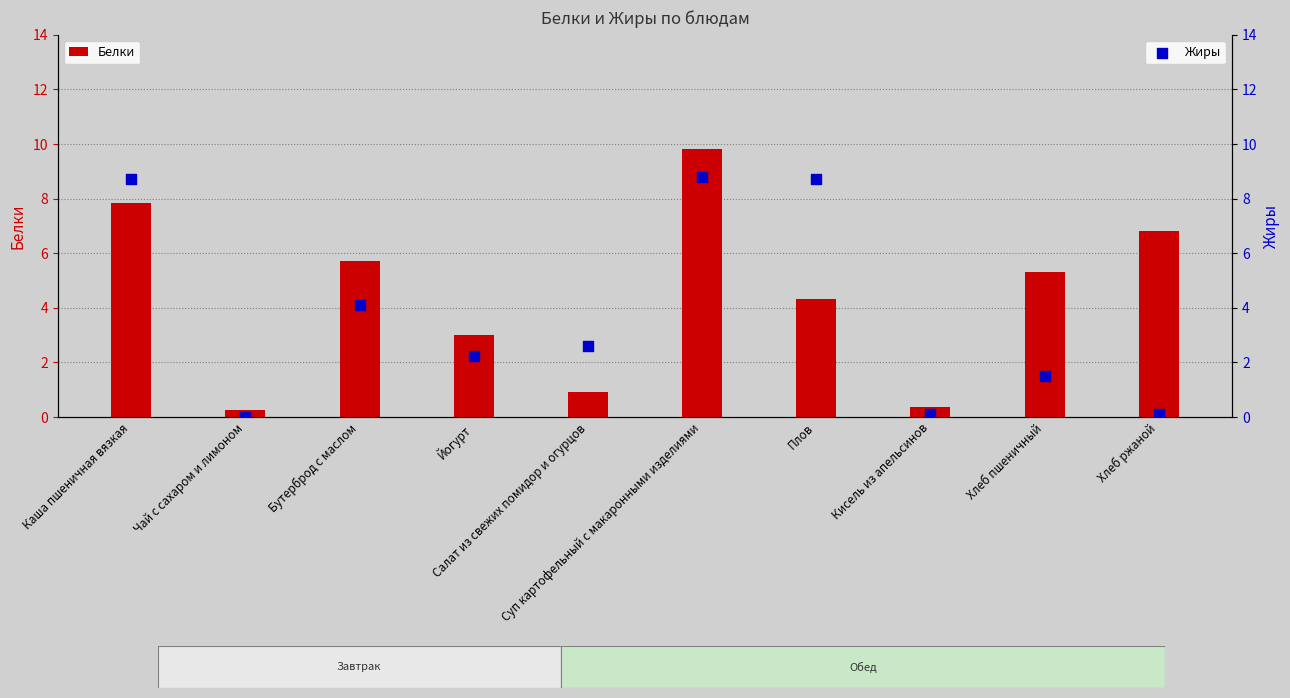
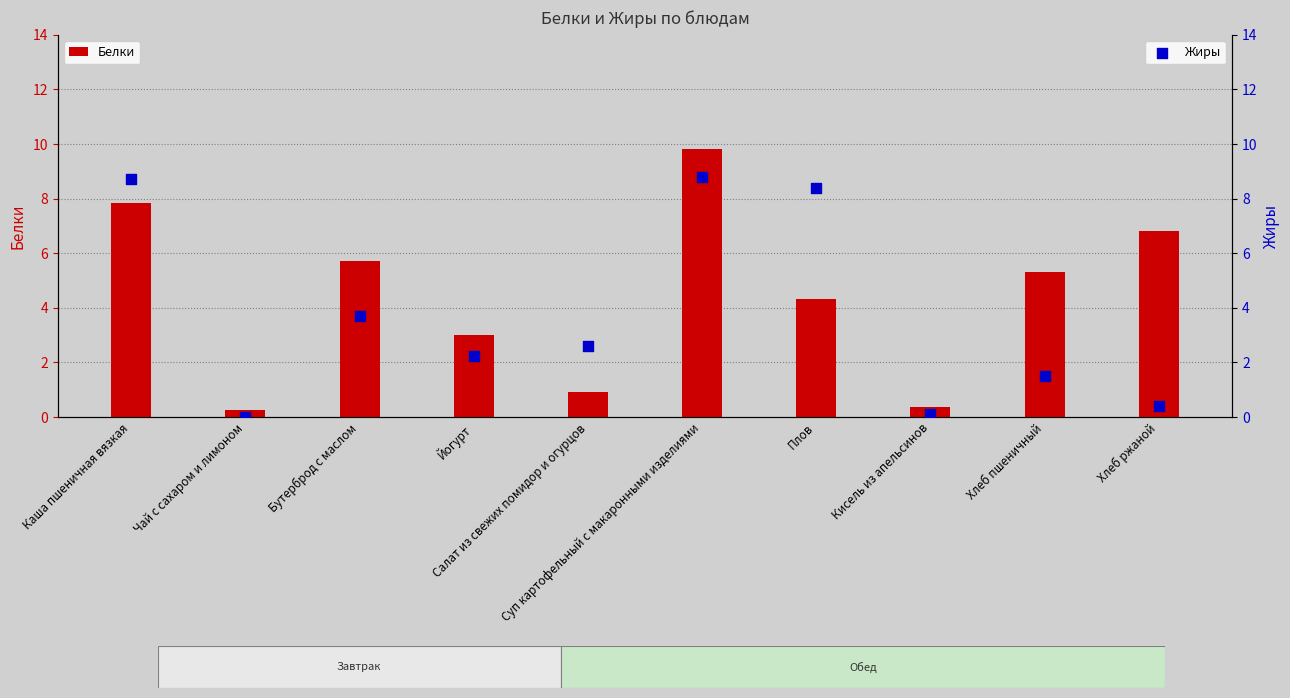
  {
    "Жиры": {
-     "Бутерброд с маслом": 4.1,
-     "Плов": 8.7,
-     "Хлеб ржаной": 0.1
+     "Бутерброд с маслом": 3.7,
+     "Плов": 8.4,
+     "Хлеб ржаной": 0.4
    }
  }
